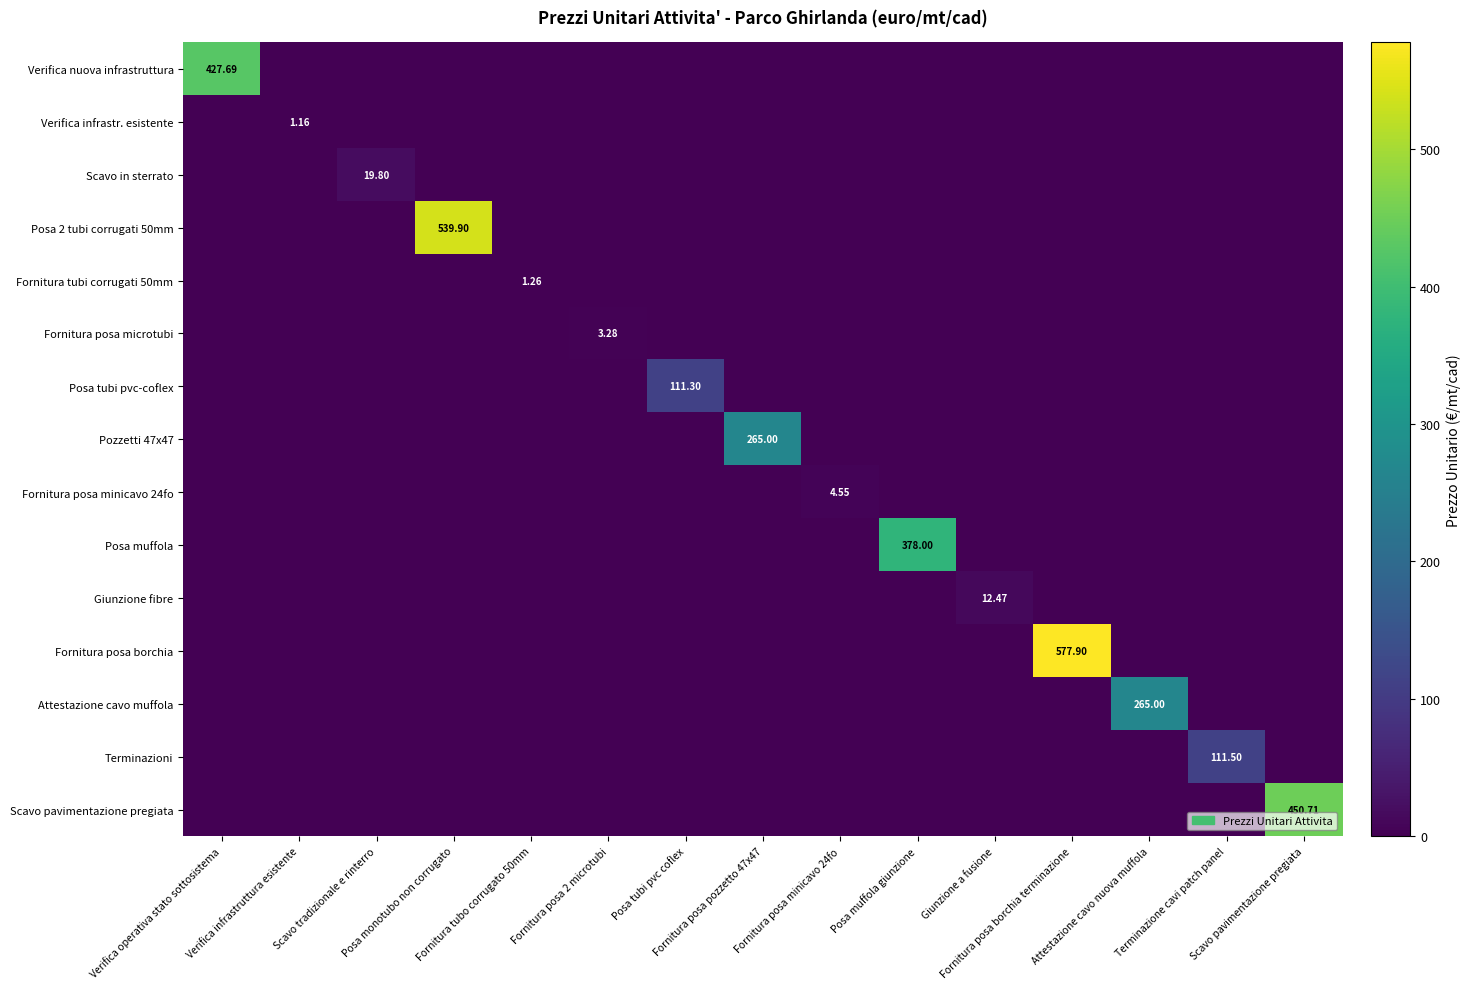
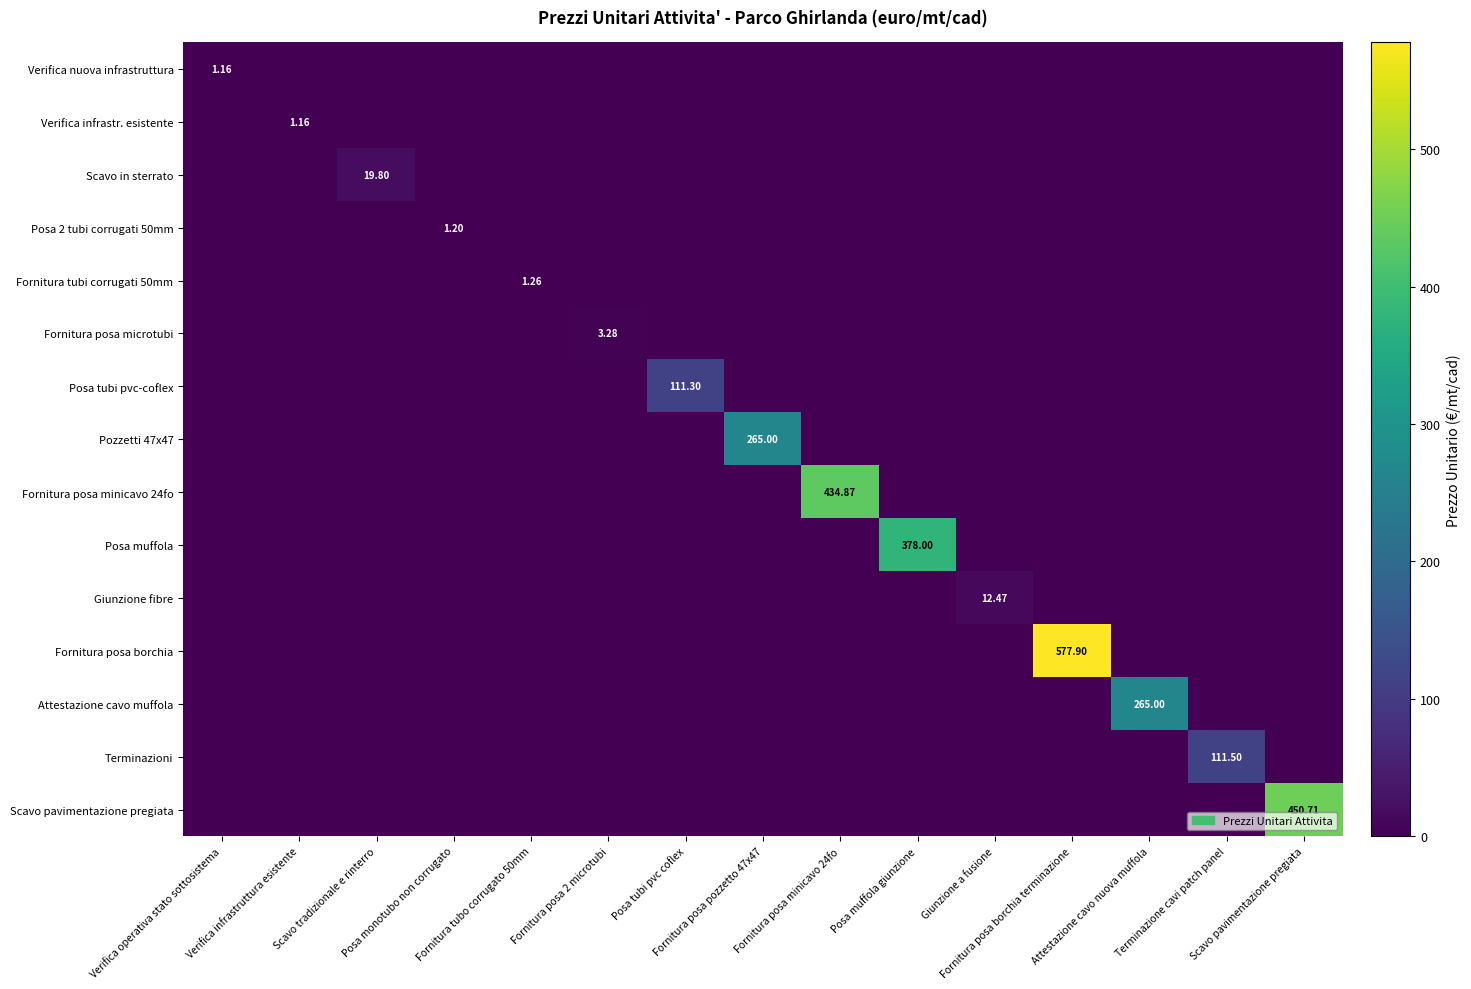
  {
    "Verifica nuova infrastruttura": {
-     "Verifica operativa stato sottosistema": 427.69
+     "Verifica operativa stato sottosistema": 1.16
    },
    "Verifica infrastr. esistente": {
      "Verifica infrastruttura esistente": 1.16
    },
    "Scavo in sterrato": {
      "Scavo tradizionale e rinterro": 19.80
    },
    "Posa 2 tubi corrugati 50mm": {
-     "Posa monotubo non corrugato": 539.90
+     "Posa monotubo non corrugato": 1.20
    },
    "Fornitura tubi corrugati 50mm": {
      "Fornitura tubo corrugato 50mm": 1.26
    },
    "Fornitura posa microtubi": {
      "Fornitura posa 2 microtubi": 3.28
    },
    "Posa tubi pvc-coflex": {
      "Posa tubi pvc coflex": 111.30
    },
    "Pozzetti 47x47": {
      "Fornitura posa pozzetto 47x47": 265.00
    },
    "Fornitura posa minicavo 24fo": {
-     "Fornitura posa minicavo 24fo": 4.55
+     "Fornitura posa minicavo 24fo": 434.87
    },
    "Posa muffola": {
      "Posa muffola giunzione": 378.00
    },
    "Giunzione fibre": {
      "Giunzione a fusione": 12.47
    },
    "Fornitura posa borchia": {
      "Fornitura posa borchia terminazione": 577.90
    },
    "Attestazione cavo muffola": {
      "Attestazione cavo nuova muffola": 265.00
    },
    "Terminazioni": {
      "Terminazione cavi patch panel": 111.50
    }
  }
